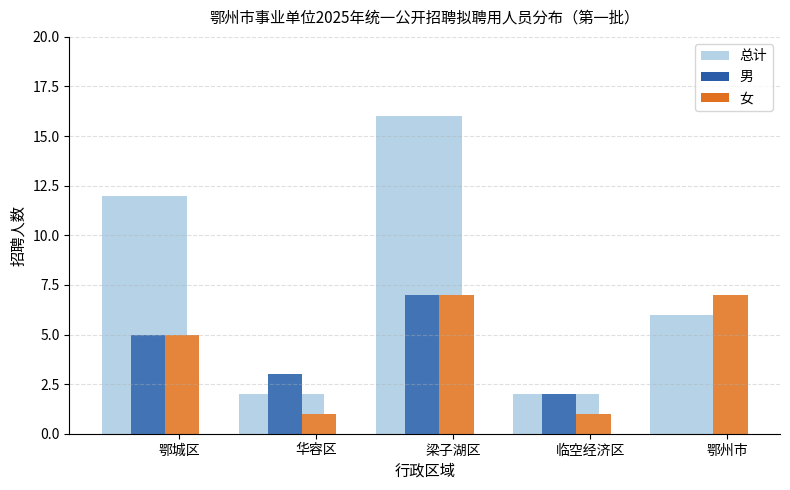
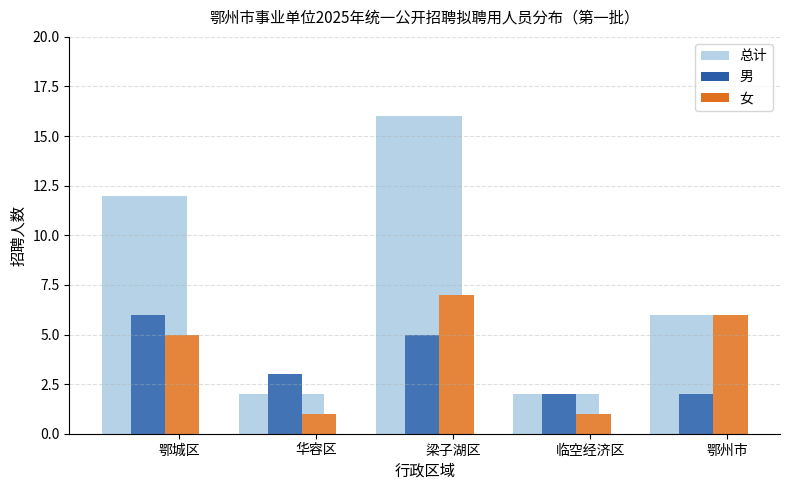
  {
    "总计": {
      "鄂城区": 12,
      "梁子湖区": 16,
      "临空经济区": 2,
      "鄂州市": 6
    },
    "男": {
-     "鄂城区": 5,
+     "鄂城区": 6,
      "华容区": 3,
-     "梁子湖区": 7,
+     "梁子湖区": 5,
      "临空经济区": 2,
-     "鄂州市": 0
+     "鄂州市": 2
    },
    "女": {
-     "鄂州市": 7
+     "鄂州市": 6
    }
  }
